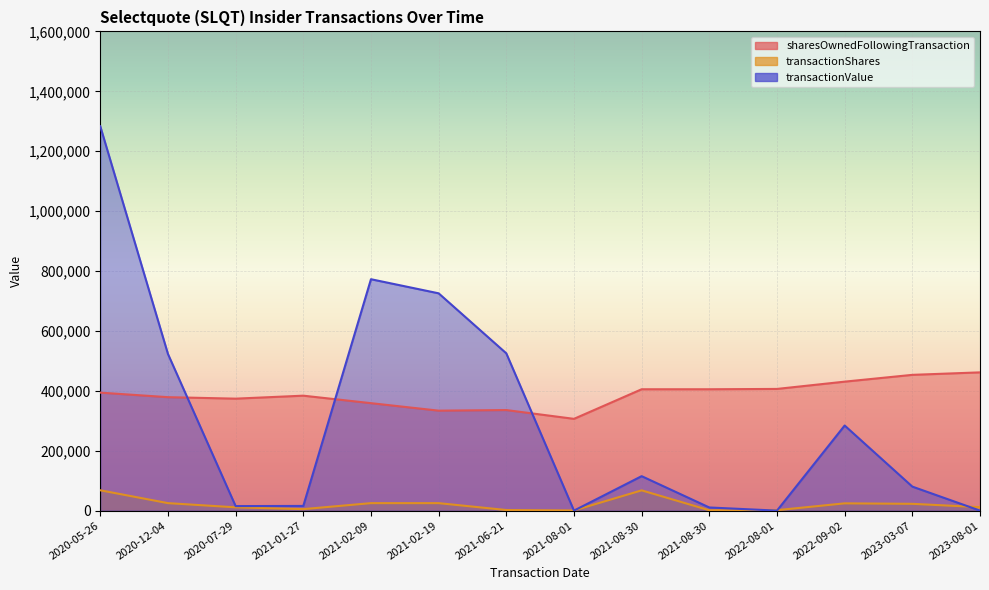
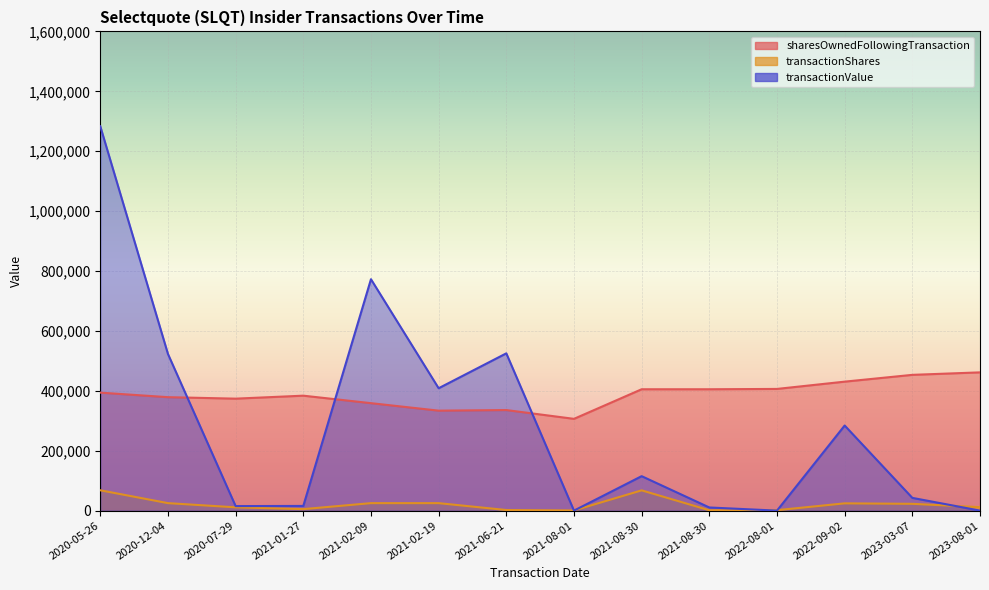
  {
    "transactionValue": {
      "2020-05-26": "1,280,000",
      "2020-12-04": "520,000",
      "2021-01-27": "20,000",
      "2021-02-09": "770,000",
-     "2021-02-19": "730,000",
+     "2021-02-19": "410,000",
      "2021-06-21": "530,000",
      "2022-09-02": "280,000",
-     "2023-03-07": "80,000",
+     "2023-03-07": "40,000",
      "2023-08-01": "0"
    }
  }
